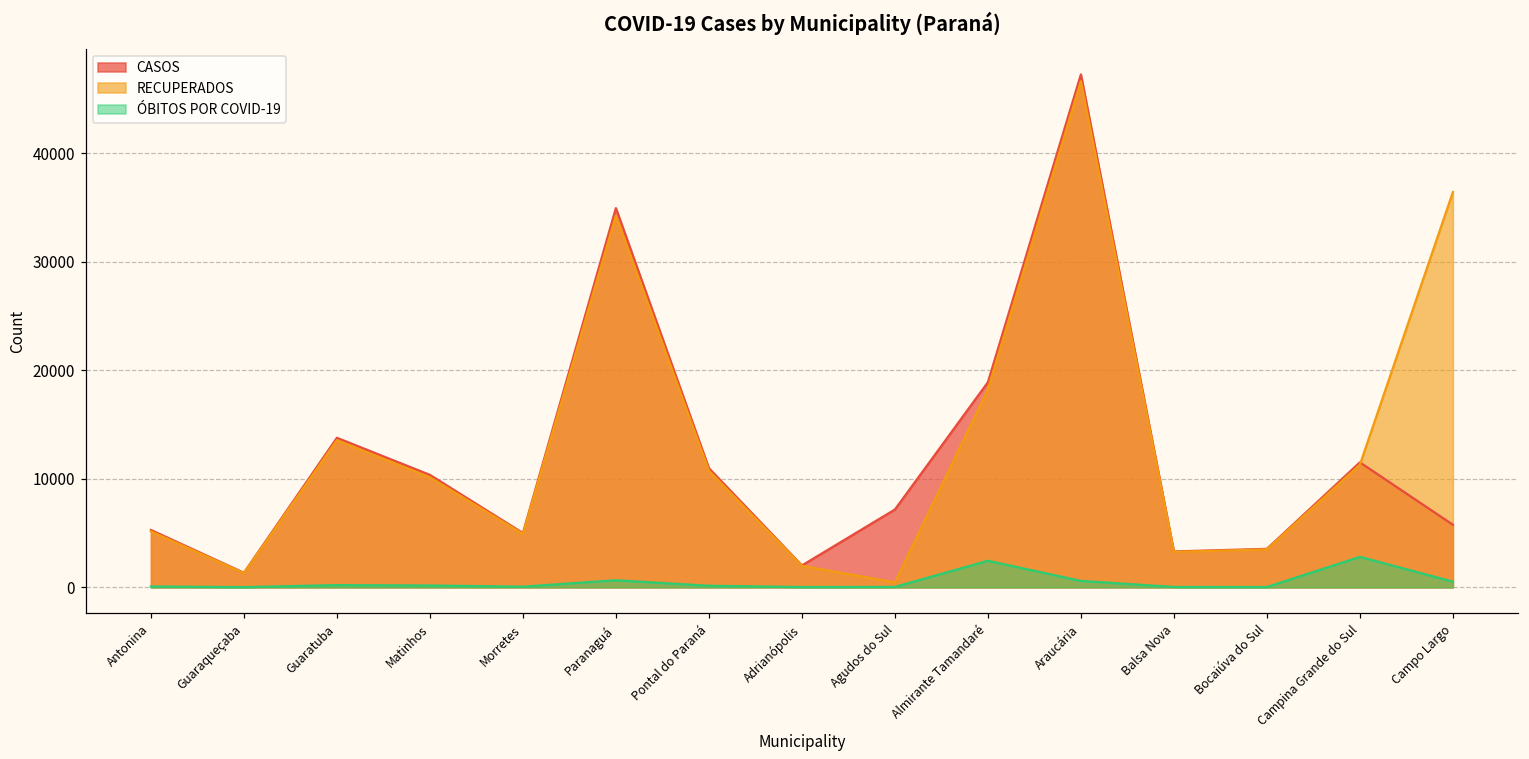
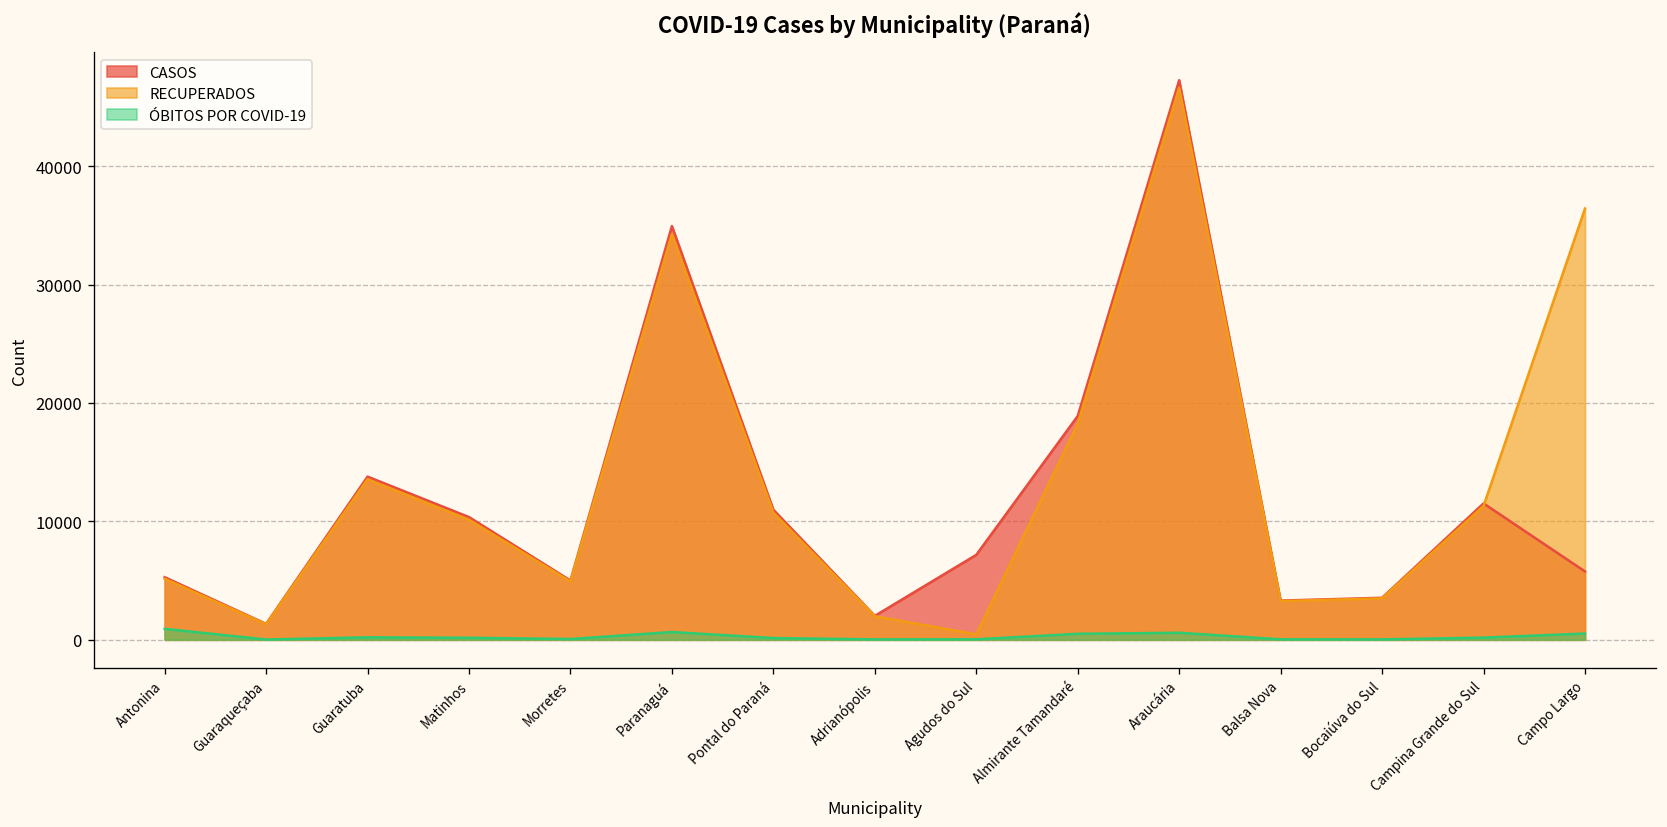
  {
    "CASOS": {
      "Paranaguá": 35000,
      "Agudos do Sul": 7000,
      "Almirante Tamandaré": 19000,
      "Araucária": 47000,
      "Campo Largo": 6000
    },
    "RECUPERADOS": {
      "Paranaguá": 34000,
      "Agudos do Sul": 0,
      "Almirante Tamandaré": 18000,
      "Araucária": 47000,
      "Campo Largo": 36000
    },
    "ÓBITOS POR COVID-19": {
-     "Antonina": 0,
+     "Antonina": 1000,
      "Guaraqueçaba": 0,
      "Guaratuba": 0,
      "Matinhos": 0,
      "Morretes": 0,
      "Paranaguá": 1000,
      "Pontal do Paraná": 0,
      "Adrianópolis": 0,
      "Agudos do Sul": 0,
-     "Almirante Tamandaré": 2000,
+     "Almirante Tamandaré": 1000,
      "Araucária": 1000,
      "Balsa Nova": 0,
      "Bocaiúva do Sul": 0,
-     "Campina Grande do Sul": 3000,
+     "Campina Grande do Sul": 0,
      "Campo Largo": 1000
    }
  }
